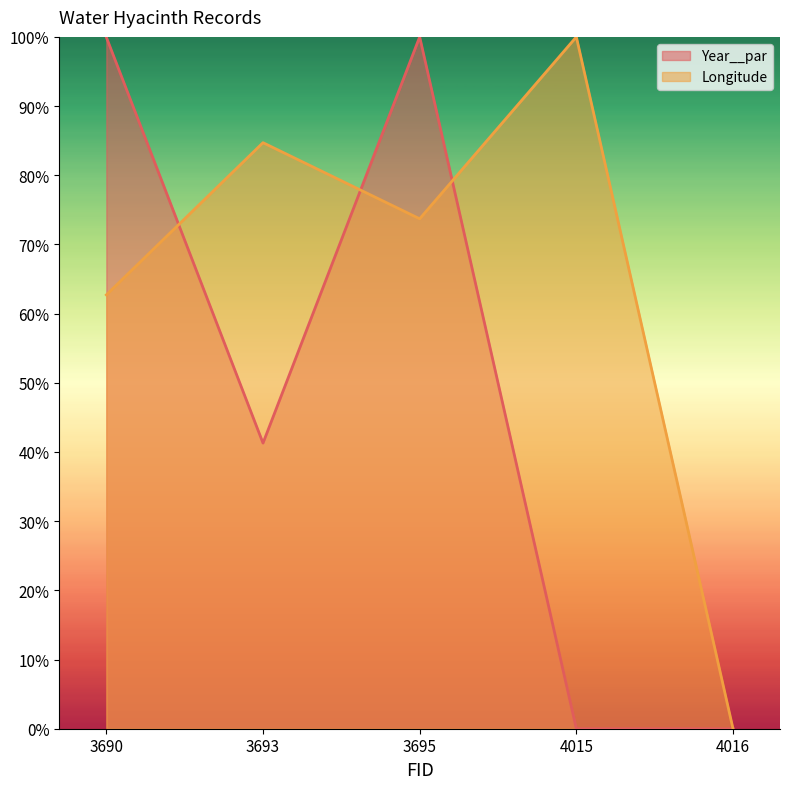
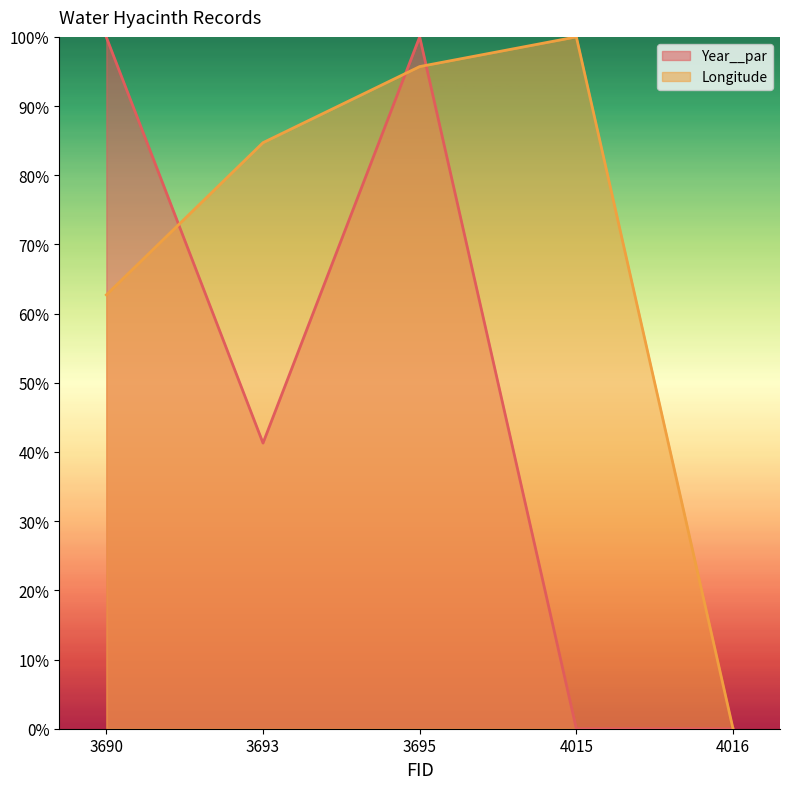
  {
    "Year__par": {
      "3690": "100%",
      "3693": "41%",
      "3695": "100%",
      "4015": "0%"
    },
    "Longitude": {
      "3690": "63%",
      "3693": "85%",
-     "3695": "74%",
+     "3695": "96%",
      "4015": "100%"
    }
  }
